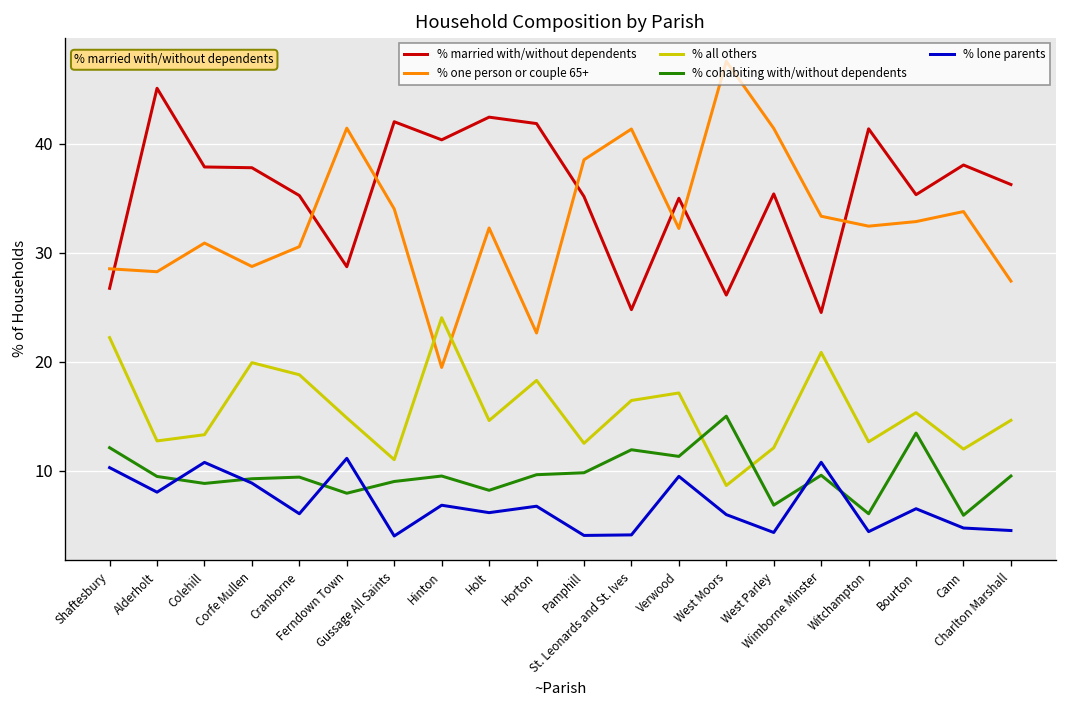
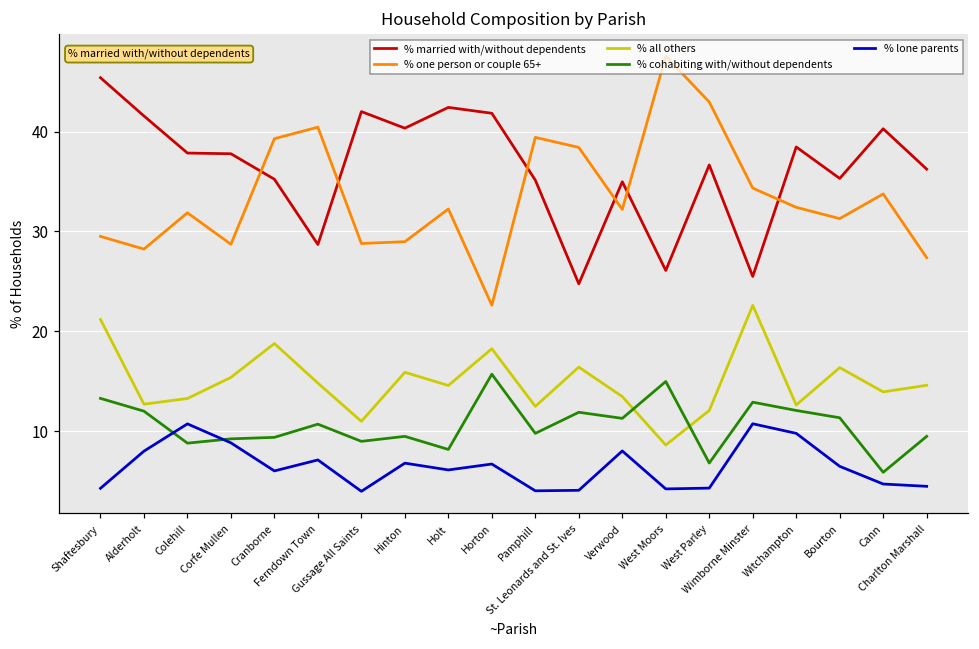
  {
    "% married with/without dependents": {
-     "Shaftesbury": 27,
-     "Alderholt": 45,
+     "Shaftesbury": 45,
+     "Alderholt": 42,
      "Colehill": 38,
      "Corfe Mullen": 38,
      "Cranborne": 35,
      "Ferndown Town": 29,
      "Gussage All Saints": 42,
      "Hinton": 40,
      "Holt": 42,
      "Horton": 42,
      "Pamphill": 35,
      "St. Leonards and St. Ives": 25,
      "Verwood": 35,
      "West Moors": 26,
-     "West Parley": 35,
-     "Wimborne Minster": 25,
-     "Witchampton": 41,
+     "West Parley": 37,
+     "Wimborne Minster": 26,
+     "Witchampton": 38,
      "Bourton": 35,
-     "Cann": 38,
+     "Cann": 40,
      "Charlton Marshall": 36
    },
    "% one person or couple 65+": {
-     "Shaftesbury": 29,
+     "Shaftesbury": 30,
      "Alderholt": 28,
-     "Colehill": 31,
+     "Colehill": 32,
      "Corfe Mullen": 29,
-     "Cranborne": 31,
-     "Ferndown Town": 41,
-     "Gussage All Saints": 34,
-     "Hinton": 19,
+     "Cranborne": 39,
+     "Ferndown Town": 40,
+     "Gussage All Saints": 29,
+     "Hinton": 29,
      "Holt": 32,
      "Horton": 23,
-     "Pamphill": 38.5,
-     "St. Leonards and St. Ives": 41,
+     "Pamphill": 39.4,
+     "St. Leonards and St. Ives": 38,
      "Verwood": 32,
-     "West Parley": 41,
-     "Wimborne Minster": 33,
+     "West Parley": 43,
+     "Wimborne Minster": 34,
      "Witchampton": 32,
-     "Bourton": 33,
+     "Bourton": 31,
      "Cann": 34,
      "Charlton Marshall": 27
    },
    "% all others": {
-     "Shaftesbury": 22,
+     "Shaftesbury": 21,
      "Alderholt": 13,
      "Colehill": 13,
-     "Corfe Mullen": 20,
+     "Corfe Mullen": 15,
      "Cranborne": 19,
      "Ferndown Town": 15,
      "Gussage All Saints": 11,
-     "Hinton": 24,
+     "Hinton": 16,
      "Holt": 15,
      "Horton": 18,
      "Pamphill": 13,
      "St. Leonards and St. Ives": 16,
-     "Verwood": 17,
+     "Verwood": 13,
      "West Moors": 9,
      "West Parley": 12,
-     "Wimborne Minster": 21,
+     "Wimborne Minster": 23,
      "Witchampton": 13,
-     "Bourton": 15,
-     "Cann": 12,
+     "Bourton": 16,
+     "Cann": 14,
      "Charlton Marshall": 15
    },
    "% cohabiting with/without dependents": {
-     "Shaftesbury": 12,
-     "Alderholt": 9,
+     "Shaftesbury": 13,
+     "Alderholt": 12,
      "Colehill": 9,
      "Corfe Mullen": 9,
      "Cranborne": 9,
-     "Ferndown Town": 8,
+     "Ferndown Town": 11,
      "Gussage All Saints": 9,
      "Hinton": 10,
      "Holt": 8,
-     "Horton": 10,
+     "Horton": 16,
      "Pamphill": 10,
      "St. Leonards and St. Ives": 12,
      "Verwood": 11,
      "West Moors": 15,
      "West Parley": 7,
-     "Wimborne Minster": 10,
-     "Witchampton": 6,
-     "Bourton": 13,
+     "Wimborne Minster": 13,
+     "Witchampton": 12,
+     "Bourton": 11,
      "Cann": 6,
      "Charlton Marshall": 10
    },
    "% lone parents": {
-     "Shaftesbury": 10,
+     "Shaftesbury": 4,
      "Alderholt": 8,
      "Colehill": 11,
      "Corfe Mullen": 9,
      "Cranborne": 6,
-     "Ferndown Town": 11,
+     "Ferndown Town": 7,
      "Gussage All Saints": 4,
      "Hinton": 7,
      "Holt": 6,
      "Horton": 7,
      "Pamphill": 4,
      "St. Leonards and St. Ives": 4,
-     "Verwood": 9,
-     "West Moors": 6,
+     "Verwood": 8,
+     "West Moors": 4,
      "West Parley": 4,
      "Wimborne Minster": 11,
-     "Witchampton": 4,
+     "Witchampton": 10,
      "Bourton": 7,
      "Cann": 5,
      "Charlton Marshall": 5
    }
  }
